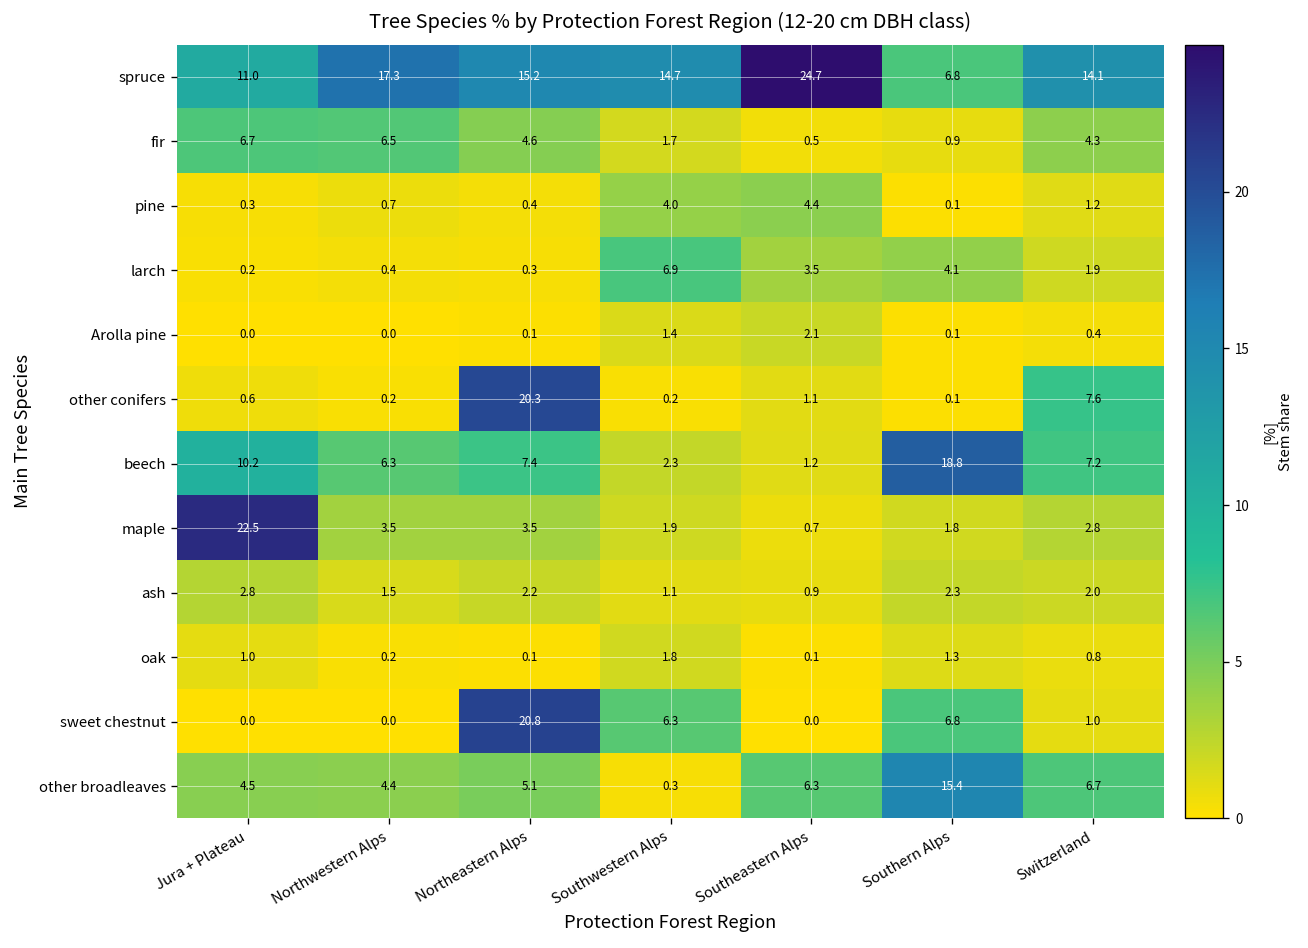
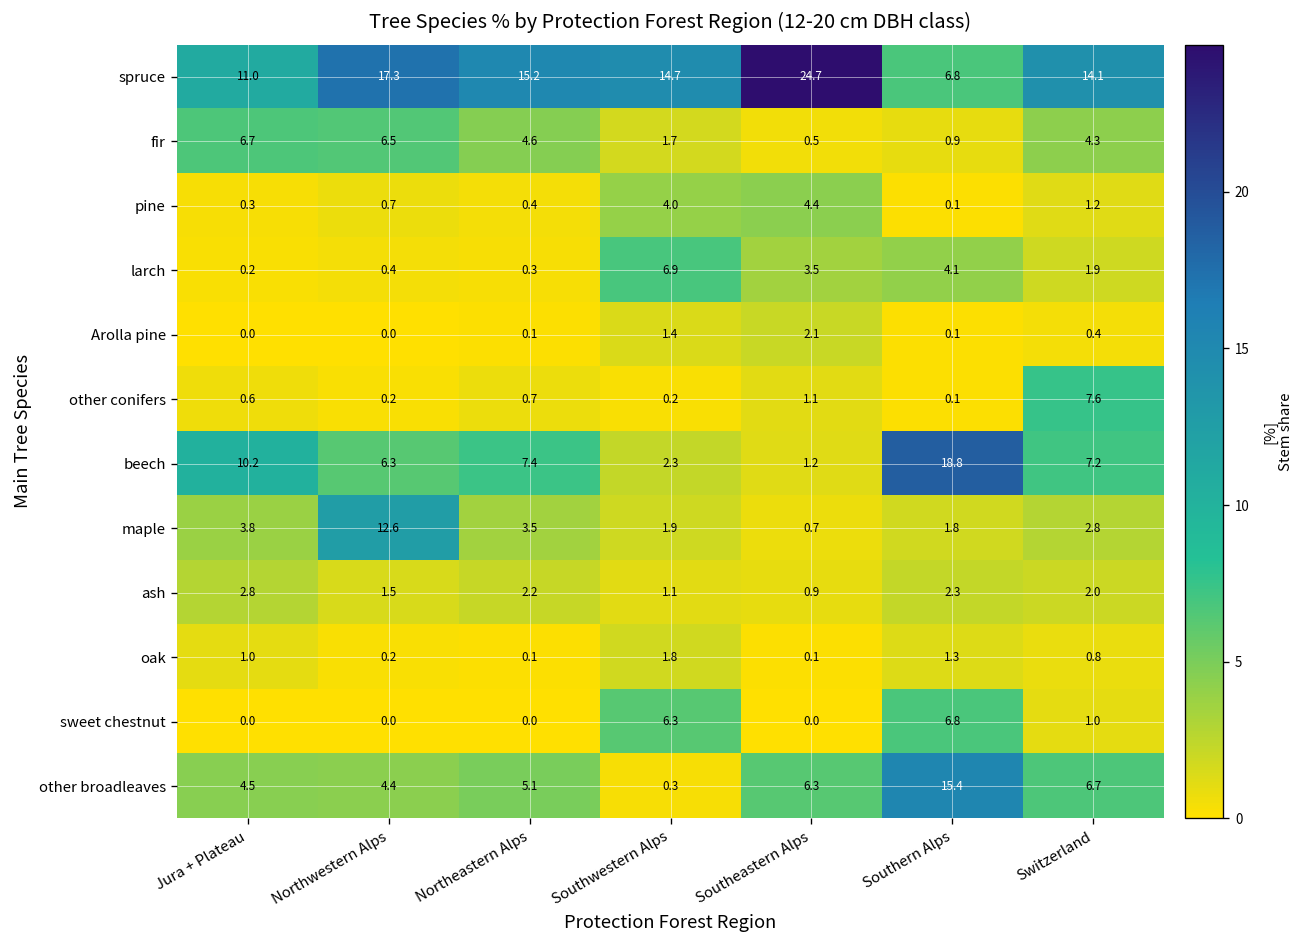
  {
    "spruce": {
      "Jura + Plateau": 11.0,
      "Northwestern Alps": 17.3,
      "Northeastern Alps": 15.2,
      "Southwestern Alps": 14.7,
      "Southeastern Alps": 24.7,
      "Southern Alps": 6.8,
      "Switzerland": 14.1
    },
    "fir": {
      "Jura + Plateau": 6.7,
      "Northwestern Alps": 6.5,
      "Northeastern Alps": 4.6,
      "Southwestern Alps": 1.7,
      "Southeastern Alps": 0.5,
      "Southern Alps": 0.9,
      "Switzerland": 4.3
    },
    "pine": {
      "Jura + Plateau": 0.3,
      "Northwestern Alps": 0.7,
      "Northeastern Alps": 0.4,
      "Southwestern Alps": 4.0,
      "Southeastern Alps": 4.4,
      "Southern Alps": 0.1,
      "Switzerland": 1.2
    },
    "larch": {
      "Jura + Plateau": 0.2,
      "Northwestern Alps": 0.4,
      "Northeastern Alps": 0.3,
      "Southwestern Alps": 6.9,
      "Southeastern Alps": 3.5,
      "Southern Alps": 4.1,
      "Switzerland": 1.9
    },
    "Arolla pine": {
      "Jura + Plateau": 0.0,
      "Northwestern Alps": 0.0,
      "Northeastern Alps": 0.1,
      "Southwestern Alps": 1.4,
      "Southeastern Alps": 2.1,
      "Southern Alps": 0.1,
      "Switzerland": 0.4
    },
    "other conifers": {
      "Jura + Plateau": 0.6,
      "Northwestern Alps": 0.2,
-     "Northeastern Alps": 20.3,
+     "Northeastern Alps": 0.7,
      "Southwestern Alps": 0.2,
      "Southeastern Alps": 1.1,
      "Southern Alps": 0.1,
      "Switzerland": 7.6
    },
    "beech": {
      "Jura + Plateau": 10.2,
      "Northwestern Alps": 6.3,
      "Northeastern Alps": 7.4,
      "Southwestern Alps": 2.3,
      "Southeastern Alps": 1.2,
      "Southern Alps": 18.8,
      "Switzerland": 7.2
    },
    "maple": {
-     "Jura + Plateau": 22.5,
-     "Northwestern Alps": 3.5,
+     "Jura + Plateau": 3.8,
+     "Northwestern Alps": 12.6,
      "Northeastern Alps": 3.5,
      "Southwestern Alps": 1.9,
      "Southeastern Alps": 0.7,
      "Southern Alps": 1.8,
      "Switzerland": 2.8
    },
    "ash": {
      "Jura + Plateau": 2.8,
      "Northwestern Alps": 1.5,
      "Northeastern Alps": 2.2,
      "Southwestern Alps": 1.1,
      "Southeastern Alps": 0.9,
      "Southern Alps": 2.3,
      "Switzerland": 2.0
    },
    "oak": {
      "Jura + Plateau": 1.0,
      "Northwestern Alps": 0.2,
      "Northeastern Alps": 0.1,
      "Southwestern Alps": 1.8,
      "Southeastern Alps": 0.1,
      "Southern Alps": 1.3,
      "Switzerland": 0.8
    },
    "sweet chestnut": {
      "Jura + Plateau": 0.0,
      "Northwestern Alps": 0.0,
-     "Northeastern Alps": 20.8,
+     "Northeastern Alps": 0.0,
      "Southwestern Alps": 6.3,
      "Southeastern Alps": 0.0,
      "Southern Alps": 6.8,
      "Switzerland": 1.0
    },
    "other broadleaves": {
      "Jura + Plateau": 4.5,
      "Northwestern Alps": 4.4,
      "Northeastern Alps": 5.1,
      "Southwestern Alps": 0.3,
      "Southeastern Alps": 6.3,
      "Southern Alps": 15.4,
      "Switzerland": 6.7
    }
  }
